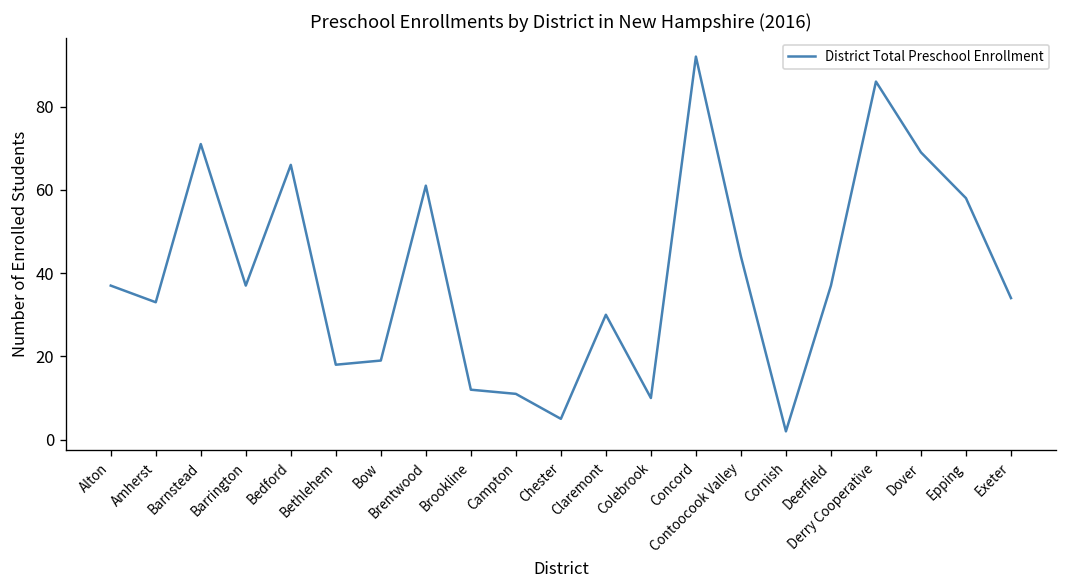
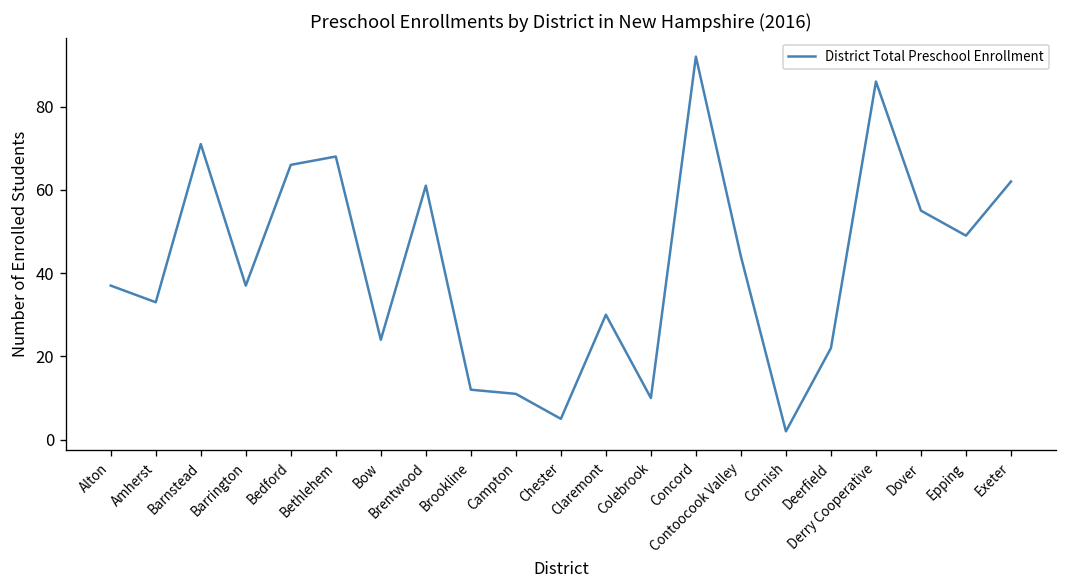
  {
    "Alton": 37,
    "Amherst": 33,
    "Barnstead": 71,
    "Barrington": 37,
    "Bedford": 66,
-   "Bethlehem": 18,
-   "Bow": 19,
+   "Bethlehem": 68,
+   "Bow": 24,
    "Brentwood": 61,
    "Brookline": 12,
    "Campton": 11,
    "Chester": 5,
    "Claremont": 30,
    "Colebrook": 10,
    "Concord": 92,
    "Contoocook Valley": 44,
    "Cornish": 2,
-   "Deerfield": 37,
+   "Deerfield": 22,
    "Derry Cooperative": 86,
-   "Dover": 69,
-   "Epping": 58,
-   "Exeter": 34
+   "Dover": 55,
+   "Epping": 49,
+   "Exeter": 62
  }
